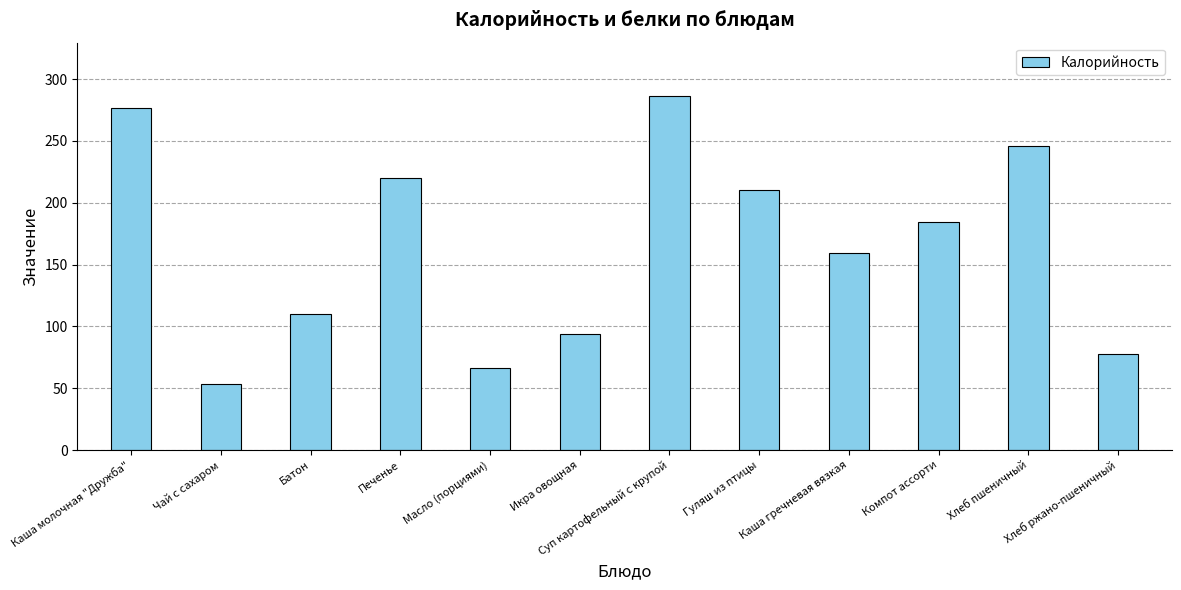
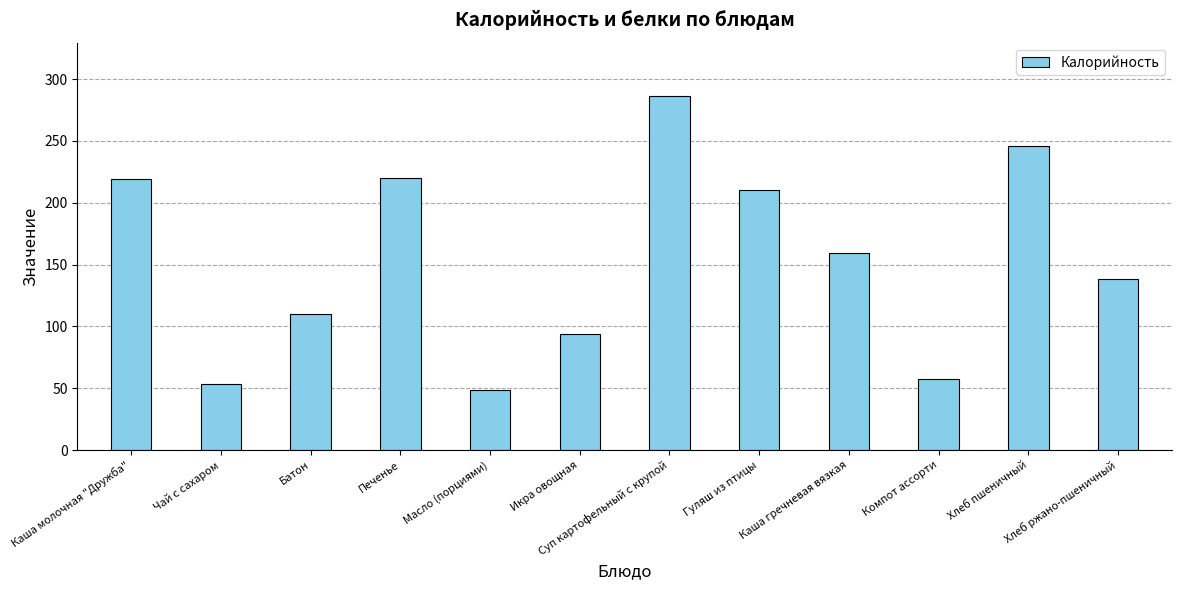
  {
-   "Каша молочная \"Дружба\"": 276,
+   "Каша молочная \"Дружба\"": 219,
    "Чай с сахаром": 53,
    "Батон": 110,
    "Печенье": 220,
-   "Масло (порциями)": 66,
+   "Масло (порциями)": 49,
    "Икра овощная": 94,
    "Суп картофельный с крупой": 286,
    "Гуляш из птицы": 210,
    "Каша гречневая вязкая": 160,
-   "Компот ассорти": 185,
+   "Компот ассорти": 57,
    "Хлеб пшеничный": 246,
-   "Хлеб ржано-пшеничный": 78
+   "Хлеб ржано-пшеничный": 139
  }
